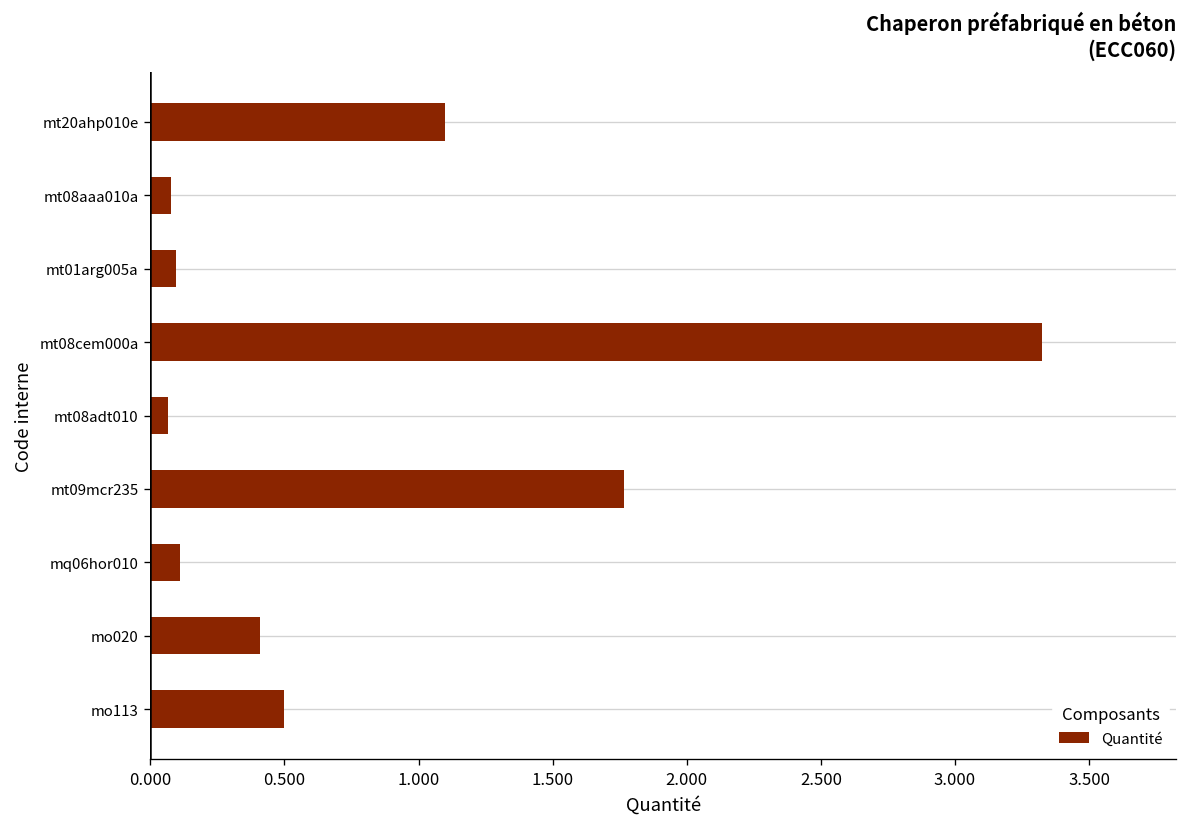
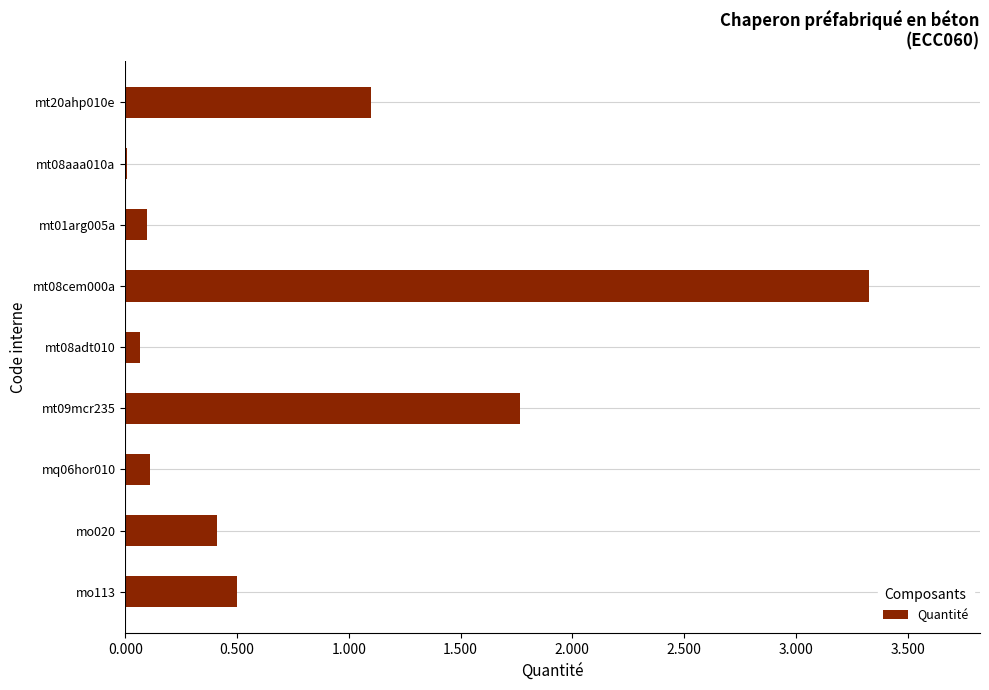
  {
    "mt20ahp010e": 1.10,
-   "mt08aaa010a": 0.08,
+   "mt08aaa010a": 0.01,
    "mt01arg005a": 0.10,
    "mt08cem000a": 3.33,
    "mt08adt010": 0.07,
    "mt09mcr235": 1.77,
    "mq06hor010": 0.11,
    "mo020": 0.41,
    "mo113": 0.50
  }
